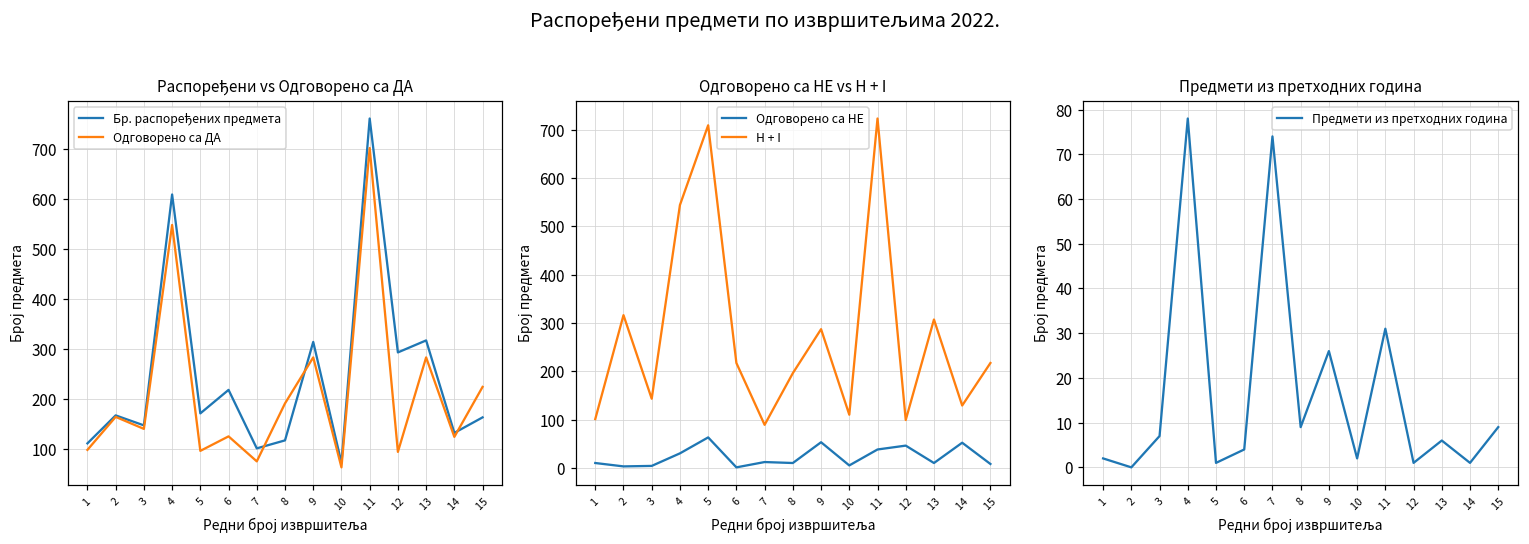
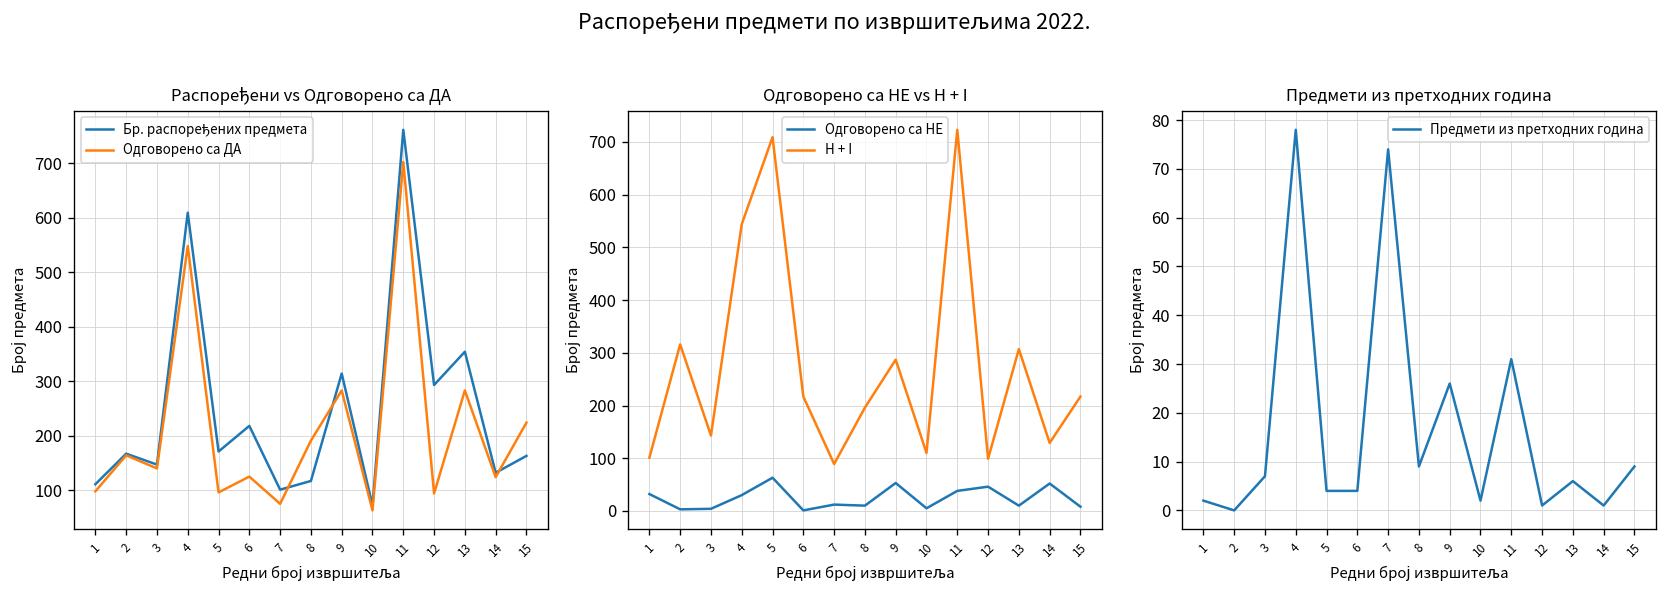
  {
    "Распоређени vs Одговорено са ДА": {
      "Бр. распоређених предмета": {
        "1": 110,
        "3": 150,
        "4": 610,
        "5": 170,
        "6": 220,
        "7": 100,
        "8": 120,
        "9": 310,
        "10": 70,
        "11": 760,
        "12": 290,
-       "13": 320,
+       "13": 350,
        "14": 130,
        "15": 160
      },
      "Одговорено са ДА": {
        "1": 100,
        "3": 140,
        "4": 550,
        "5": 100,
        "6": 130,
        "7": 80,
        "8": 190,
        "9": 280,
        "10": 60,
        "11": 700,
        "12": 90,
        "13": 280,
        "14": 120,
        "15": 220
      }
    },
    "Одговорено са НЕ vs H + I": {
      "Одговорено са НЕ": {
-       "1": 10,
+       "1": 30,
        "2": 0,
        "3": 0,
        "4": 30,
        "5": 60,
        "6": 0,
        "7": 10,
        "8": 10,
        "9": 50,
        "10": 10,
        "11": 40,
        "12": 50,
        "13": 10,
        "14": 50,
        "15": 10
      },
      "H + I": {
        "1": 100,
        "2": 320,
        "3": 140,
        "4": 540,
        "5": 710,
        "6": 220,
        "7": 90,
        "8": 200,
        "9": 290,
        "10": 110,
        "11": 720,
        "12": 100,
        "13": 310,
        "14": 130,
        "15": 220
      }
    },
    "Предмети из претходних година": {
      "1": 2,
      "2": 0,
      "3": 7,
      "4": 78,
-     "5": 1,
+     "5": 4,
      "6": 4,
      "7": 74,
      "8": 9,
      "9": 26,
      "10": 2,
      "11": 31,
      "12": 1,
      "13": 6,
      "14": 1,
      "15": 9
    }
  }
